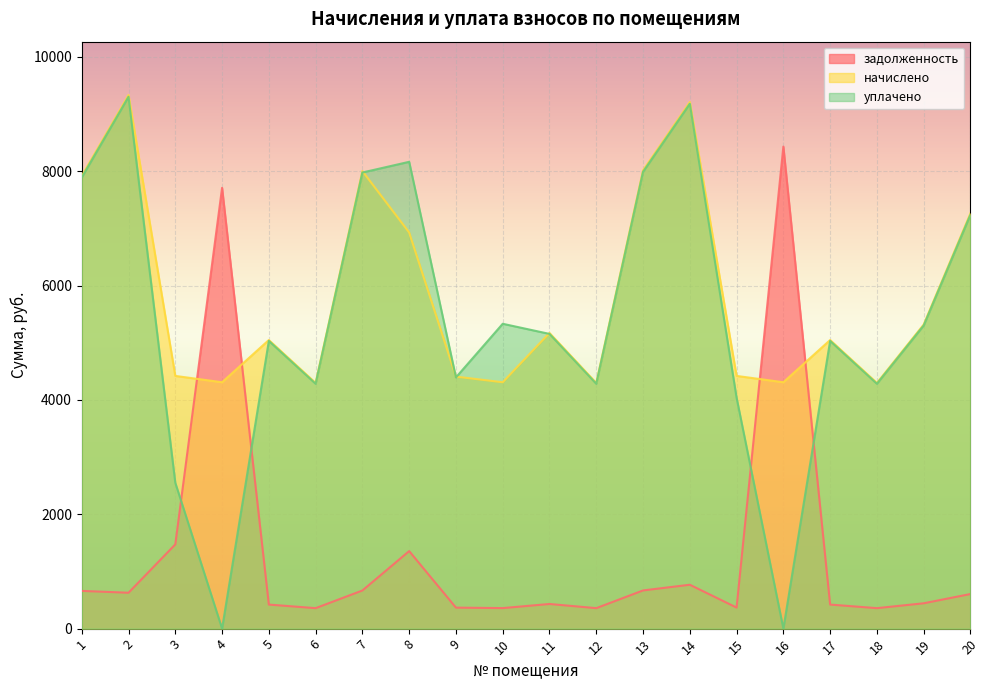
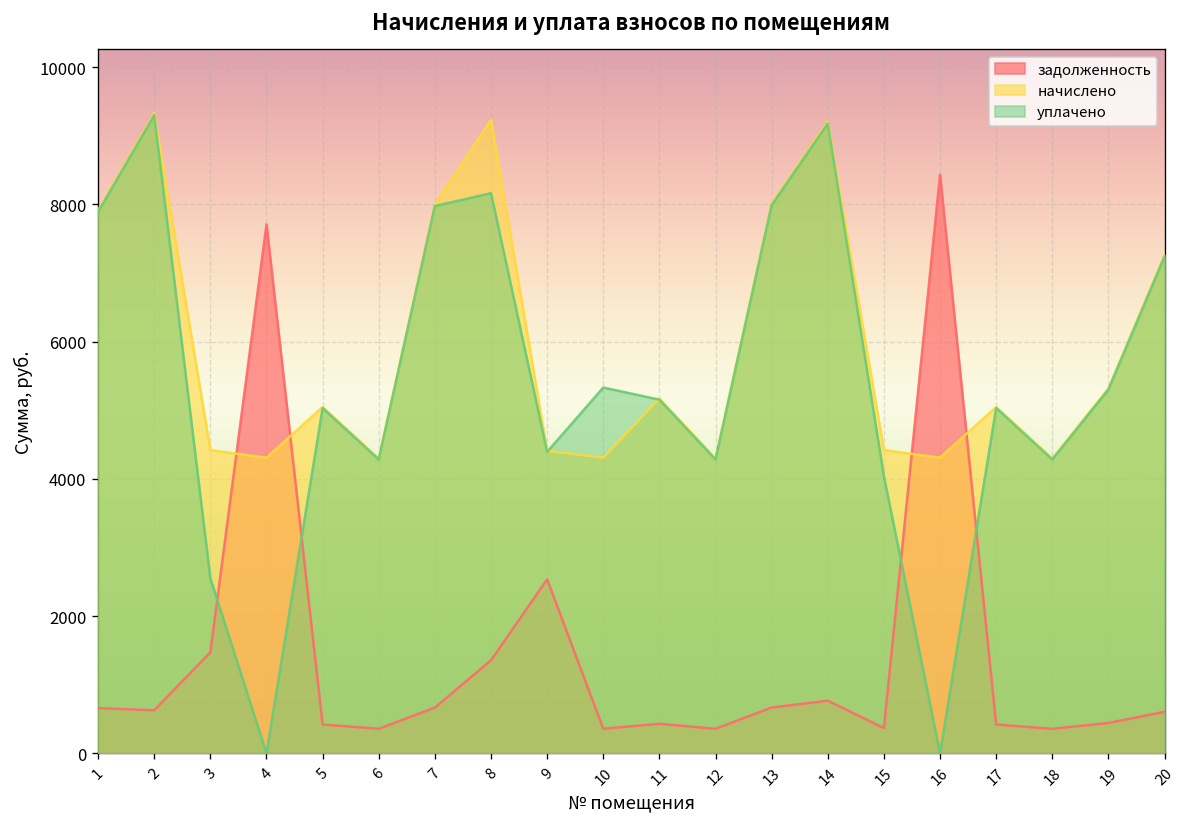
  {
    "задолженность": {
      "1": 700,
      "2": 600,
      "3": 1500,
      "4": 7700,
      "5": 400,
      "6": 400,
      "7": 700,
      "8": 1400,
-     "9": 400,
+     "9": 2500,
      "10": 400,
      "11": 400,
      "12": 400,
      "13": 700,
      "14": 800,
      "15": 400,
      "16": 8400,
      "17": 400,
      "18": 400,
      "19": 400,
      "20": 600
    },
    "начислено": {
      "3": 4400,
      "4": 4300,
-     "8": 6900,
+     "8": 9200,
      "10": 4300,
      "15": 4400,
      "16": 4300
    },
    "уплачено": {
      "3": 2600,
      "4": 0,
      "8": 8200,
      "10": 5300,
      "15": 4000,
      "16": 0
    }
  }
